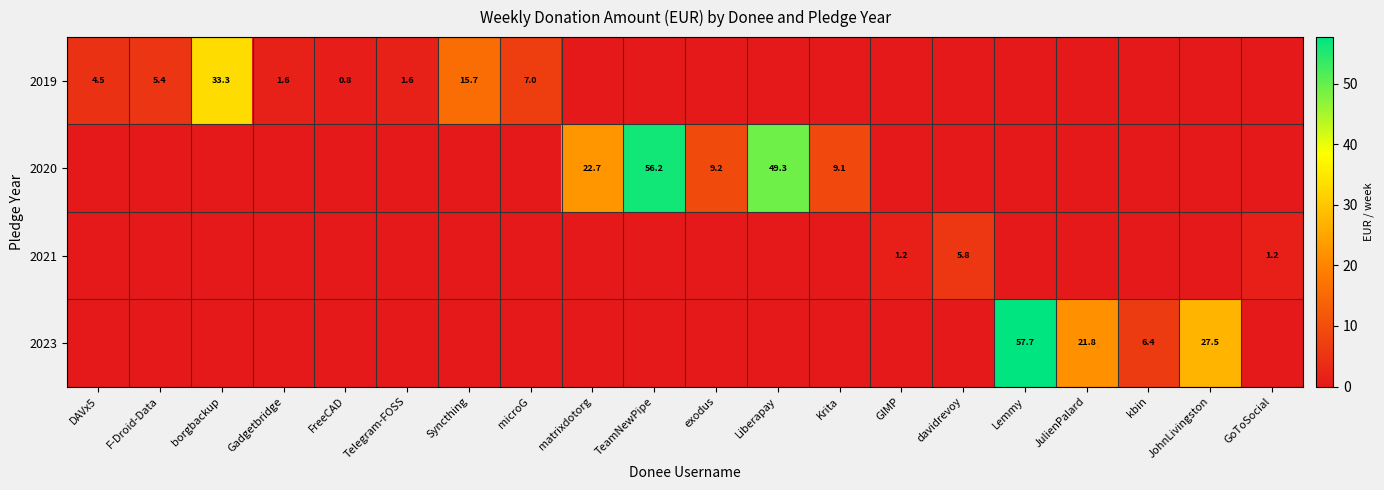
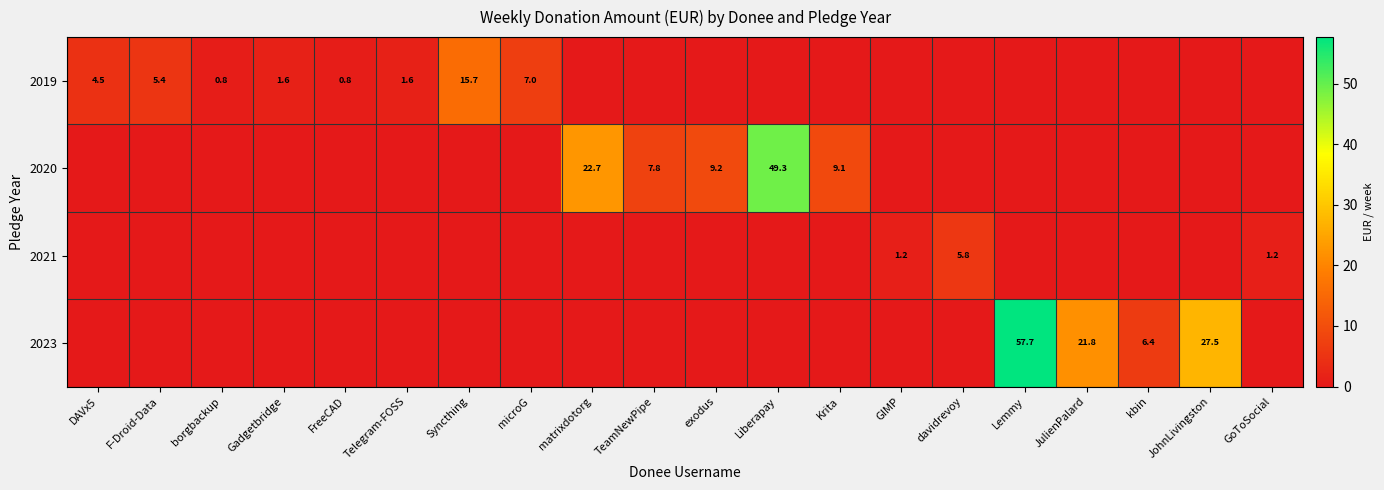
  {
    "2019": {
      "DAVx5": 4.5,
      "F-Droid-Data": 5.4,
-     "borgbackup": 33.3,
+     "borgbackup": 0.8,
      "Gadgetbridge": 1.6,
      "FreeCAD": 0.8,
      "Telegram-FOSS": 1.6,
      "Syncthing": 15.7,
      "microG": 7.0
    },
    "2020": {
      "matrixdotorg": 22.7,
-     "TeamNewPipe": 56.2,
+     "TeamNewPipe": 7.8,
      "exodus": 9.2,
      "Liberapay": 49.3,
      "Krita": 9.1
    },
    "2021": {
      "GIMP": 1.2,
      "davidrevoy": 5.8,
      "GoToSocial": 1.2
    },
    "2023": {
      "Lemmy": 57.7,
      "JulienPalard": 21.8,
      "kbin": 6.4,
      "JohnLivingston": 27.5
    }
  }
